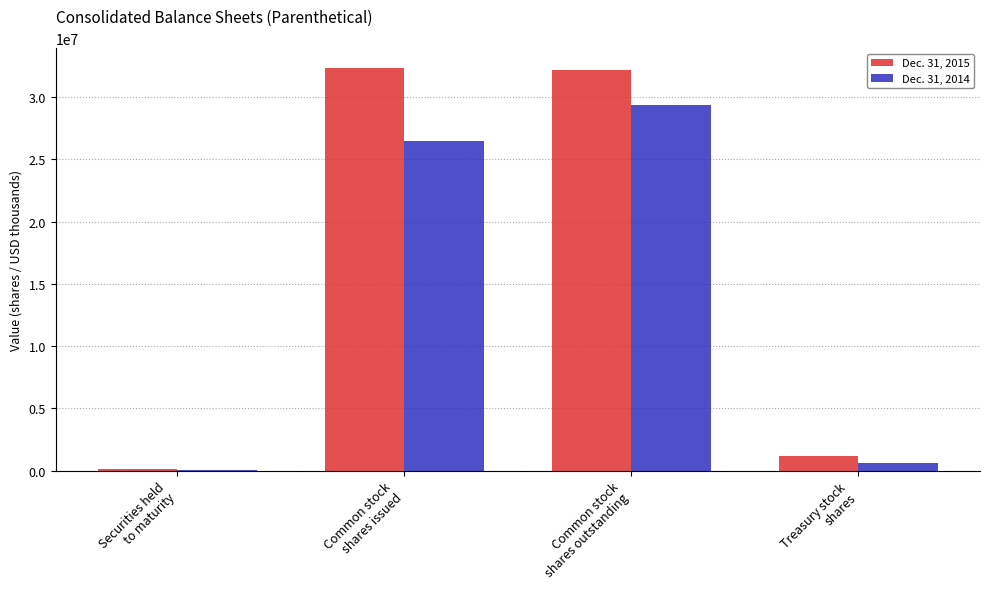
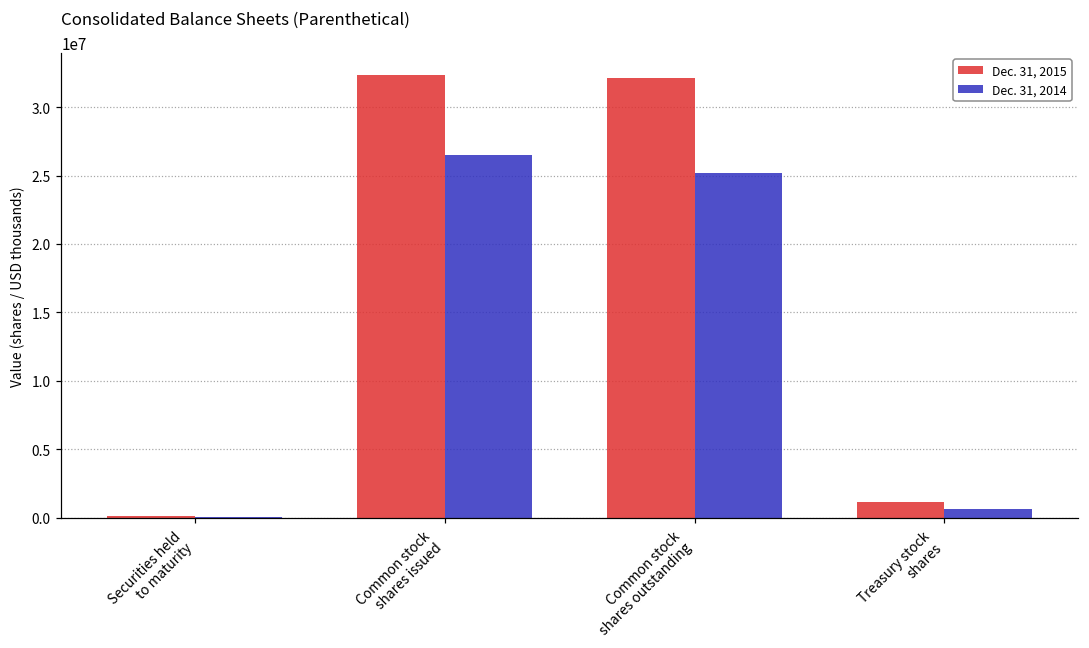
  {
    "Dec. 31, 2015": {
      "Common stock shares issued": 32300000,
      "Common stock shares outstanding": 32200000,
      "Treasury stock shares": 1200000
    },
    "Dec. 31, 2014": {
      "Common stock shares issued": 26500000,
-     "Common stock shares outstanding": 29300000,
+     "Common stock shares outstanding": 25200000,
      "Treasury stock shares": 600000
    }
  }
